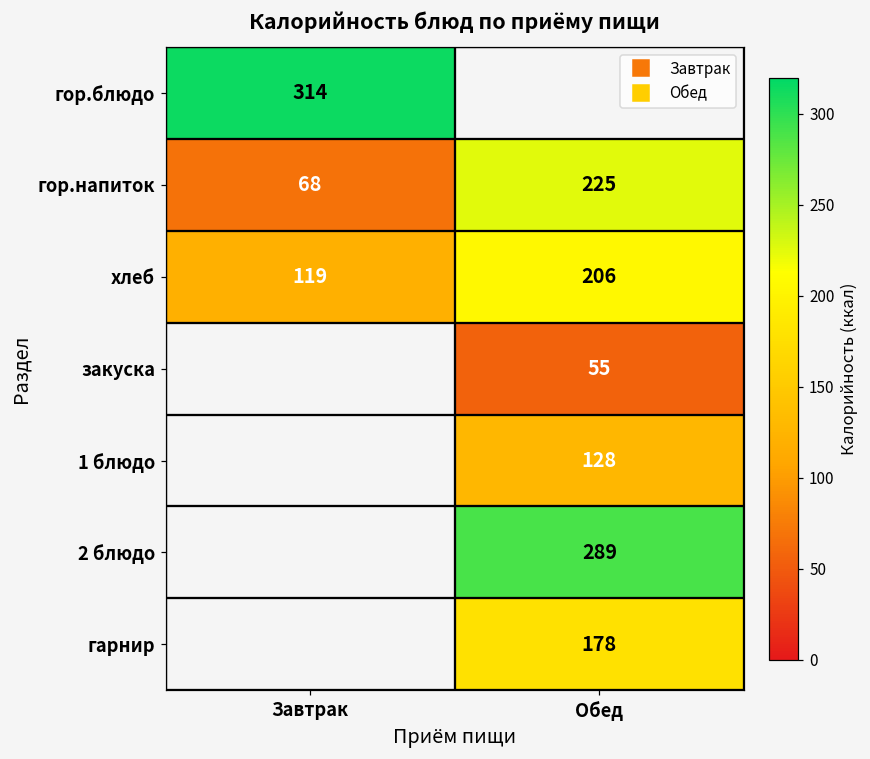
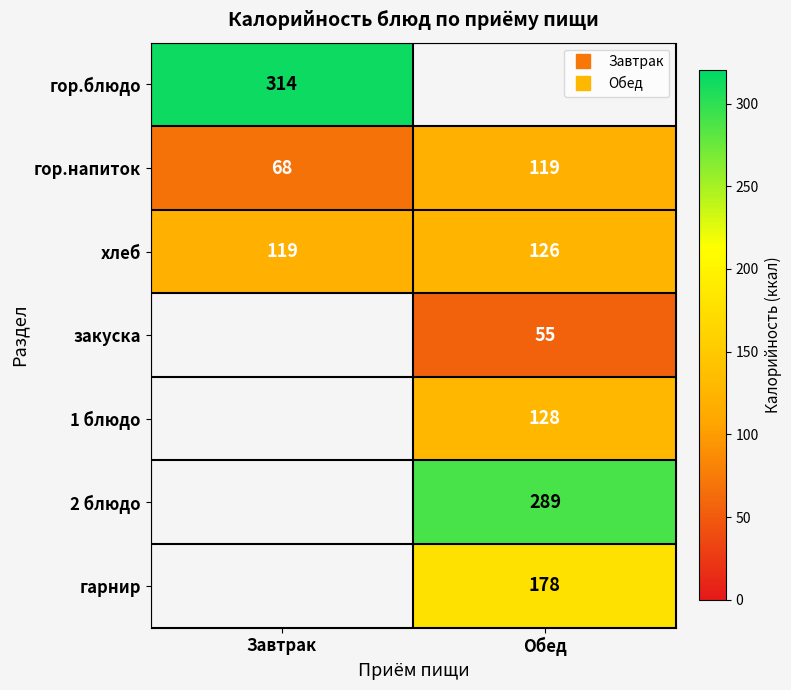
  {
    "гор.блюдо": {
      "Завтрак": 314
    },
    "гор.напиток": {
      "Завтрак": 68,
-     "Обед": 225
+     "Обед": 119
    },
    "хлеб": {
      "Завтрак": 119,
-     "Обед": 206
+     "Обед": 126
    },
    "закуска": {
      "Обед": 55
    },
    "1 блюдо": {
      "Обед": 128
    },
    "2 блюдо": {
      "Обед": 289
    },
    "гарнир": {
      "Обед": 178
    }
  }
